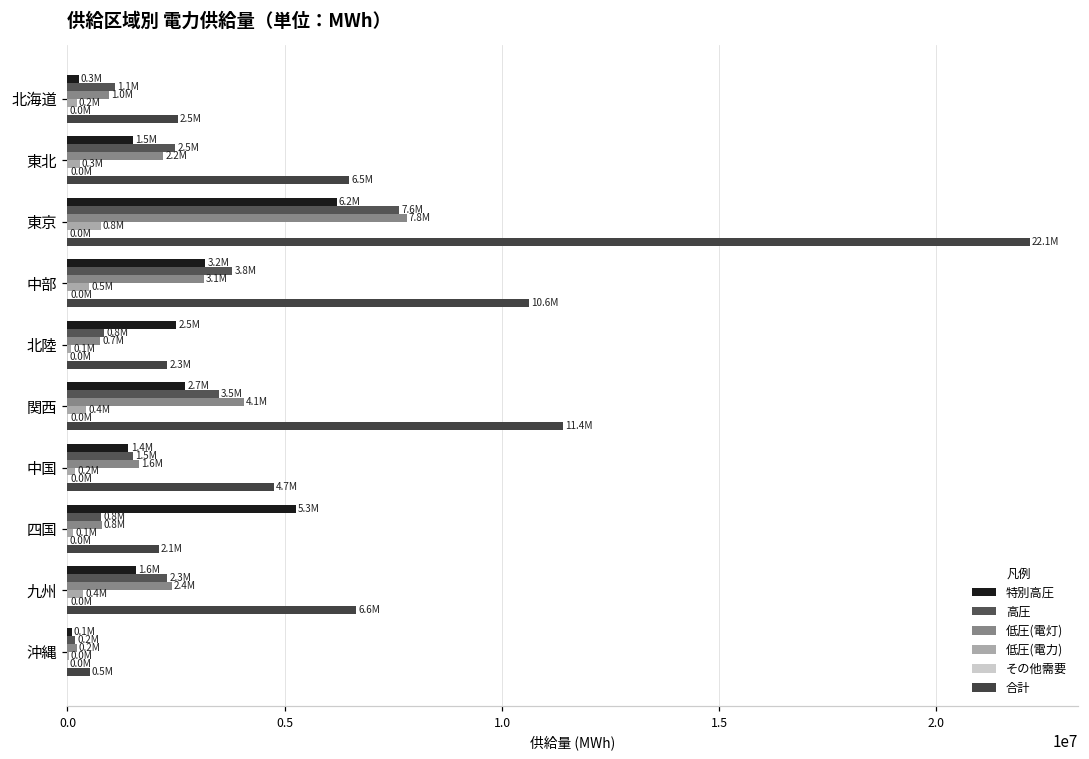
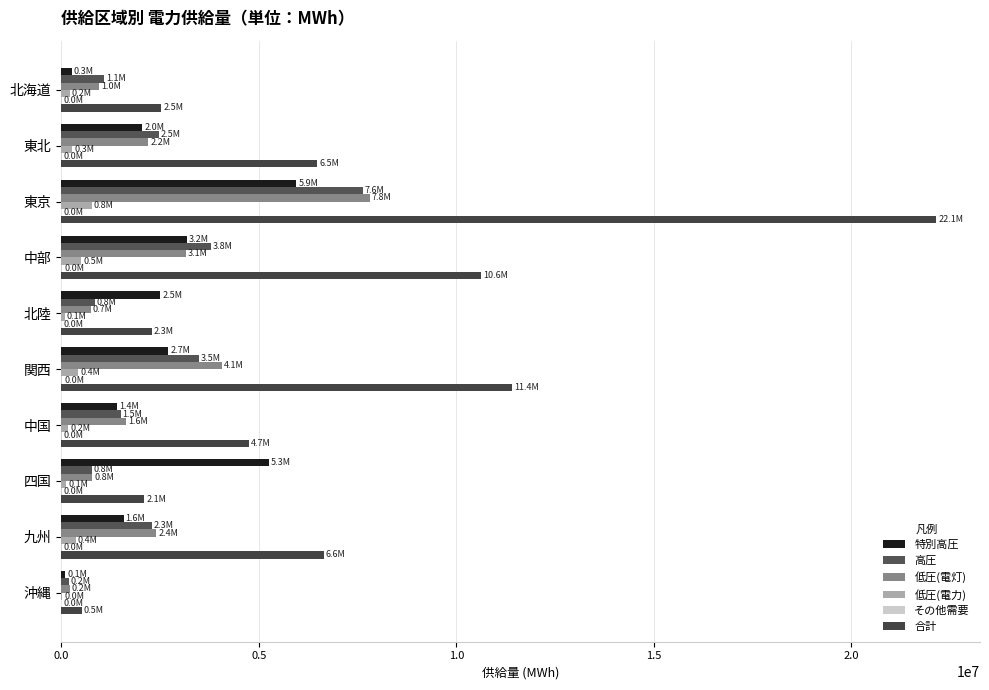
  {
    "特別高圧": {
      "北海道": "0.3M",
-     "東北": "1.5M",
-     "東京": "6.2M",
+     "東北": "2.0M",
+     "東京": "5.9M",
      "中部": "3.2M",
      "北陸": "2.5M",
      "関西": "2.7M",
      "四国": "5.3M",
      "九州": "1.6M"
    }
  }
